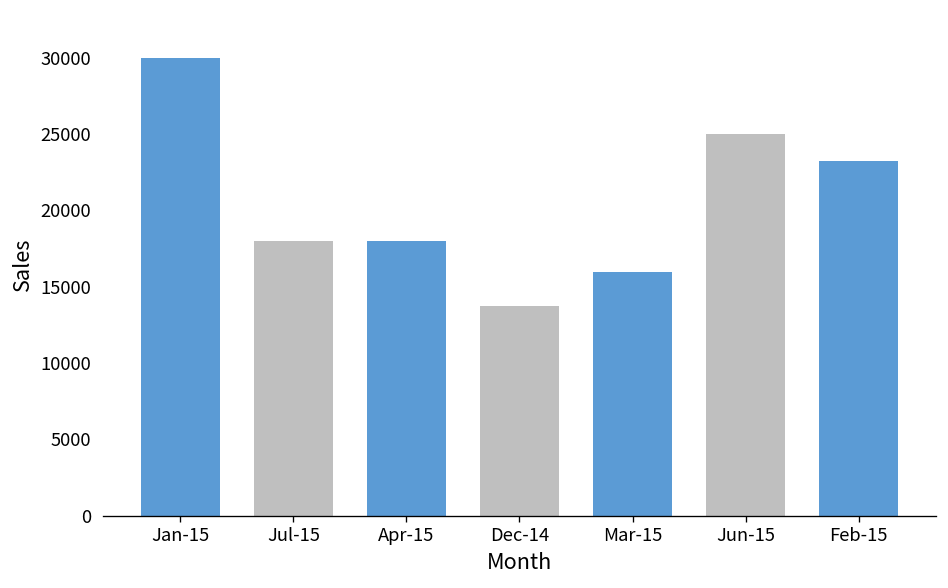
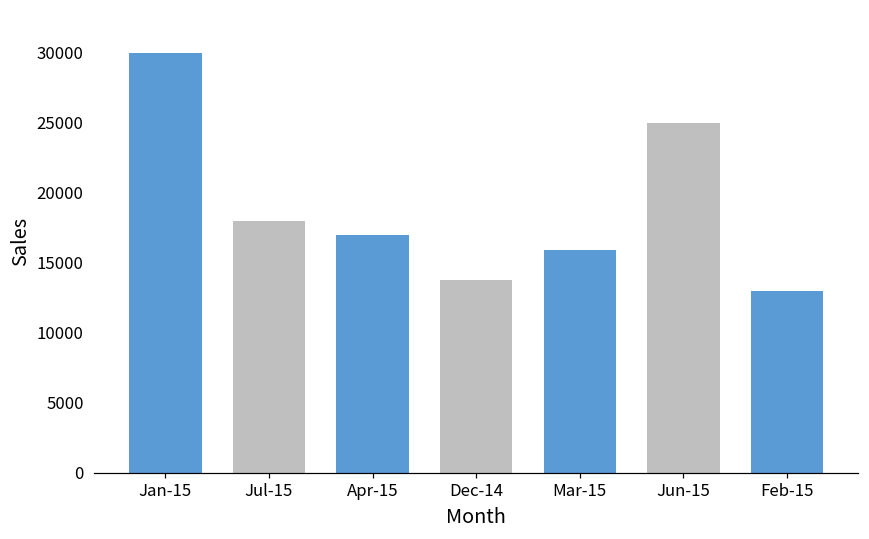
  {
    "Jan-15": 30000,
    "Jul-15": 18000,
-   "Apr-15": 18000,
+   "Apr-15": 17000,
    "Dec-14": 13800,
    "Mar-15": 15900,
    "Jun-15": 25000,
-   "Feb-15": 23300
+   "Feb-15": 13000
  }
